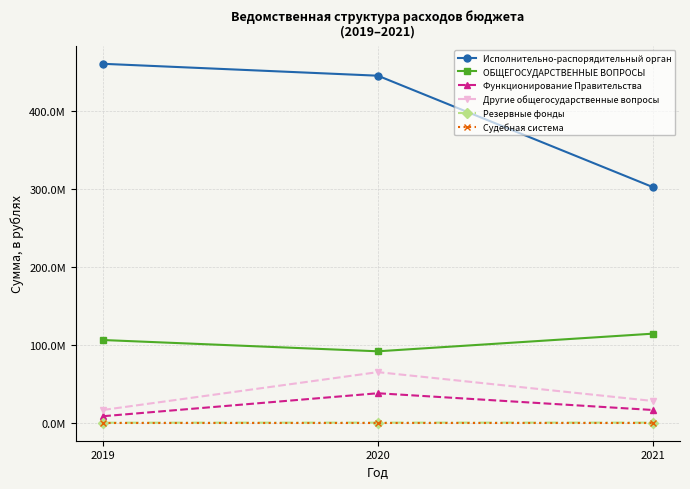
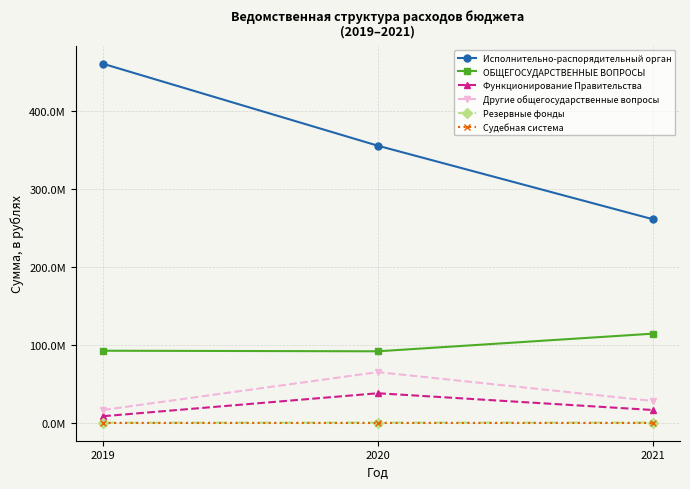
  {
    "Исполнительно-распорядительный орган": {
      "2019": 460000000,
-     "2020": 440000000,
-     "2021": 300000000
+     "2020": 360000000,
+     "2021": 260000000
    },
    "ОБЩЕГОСУДАРСТВЕННЫЕ ВОПРОСЫ": {
-     "2019": 110000000,
+     "2019": 90000000,
      "2020": 90000000,
      "2021": 110000000
    },
    "Функционирование Правительства": {
      "2019": 10000000,
      "2020": 40000000,
      "2021": 20000000
    },
    "Другие общегосударственные вопросы": {
      "2019": 20000000,
      "2020": 60000000,
      "2021": 30000000
    },
    "Судебная система": {
      "2019": 0,
      "2020": 0,
      "2021": 0
    }
  }
